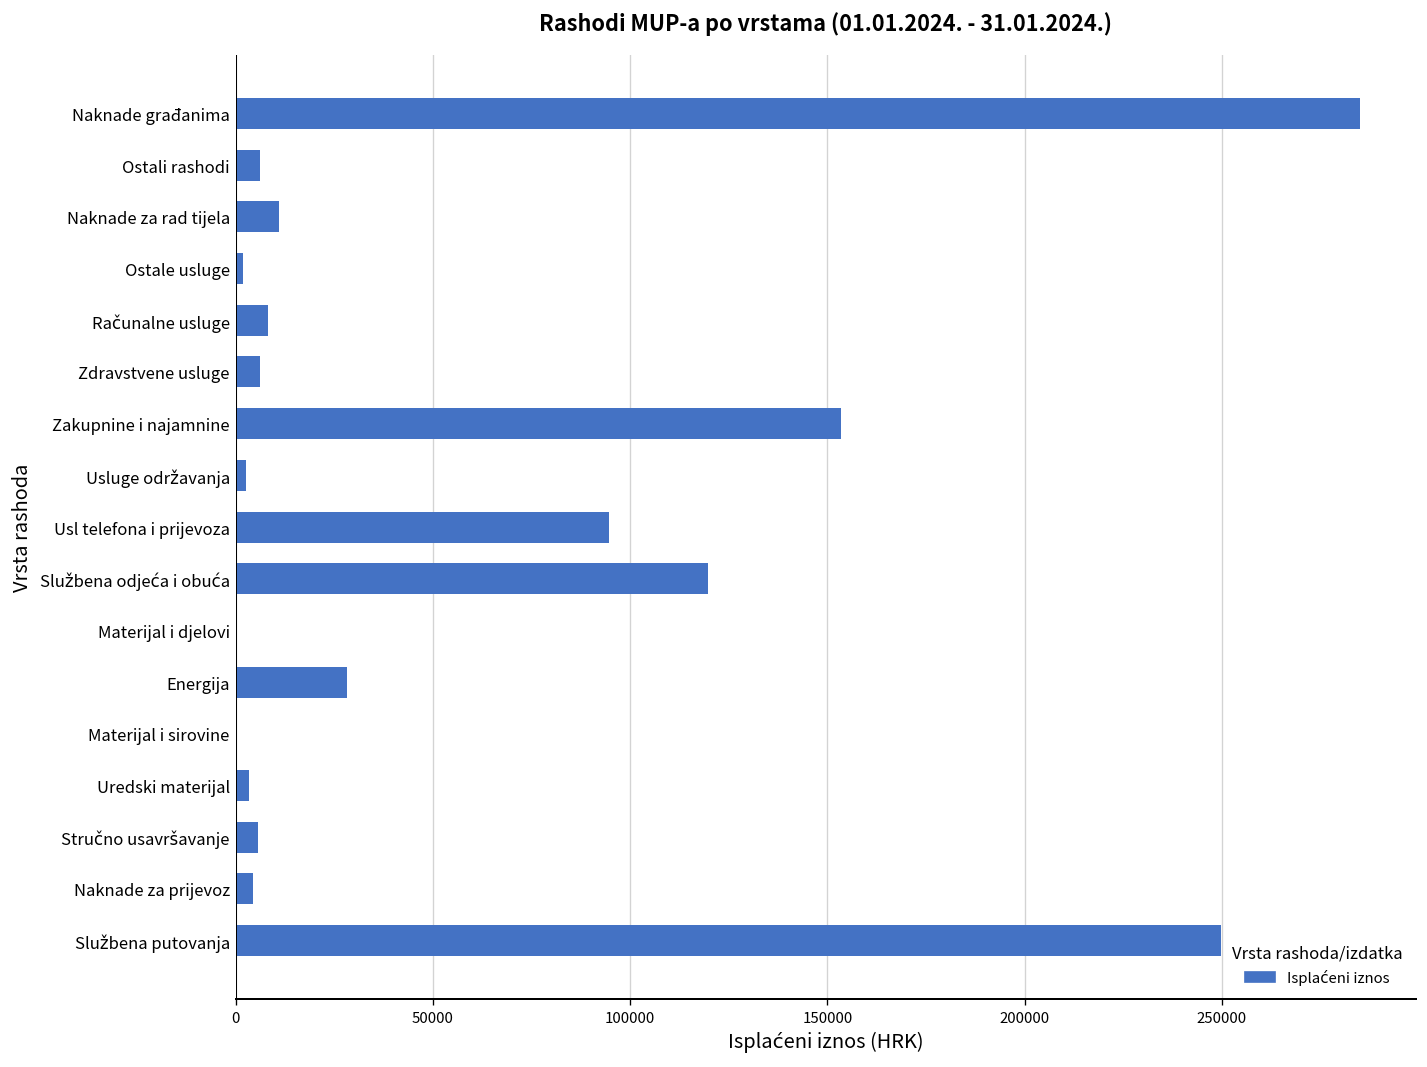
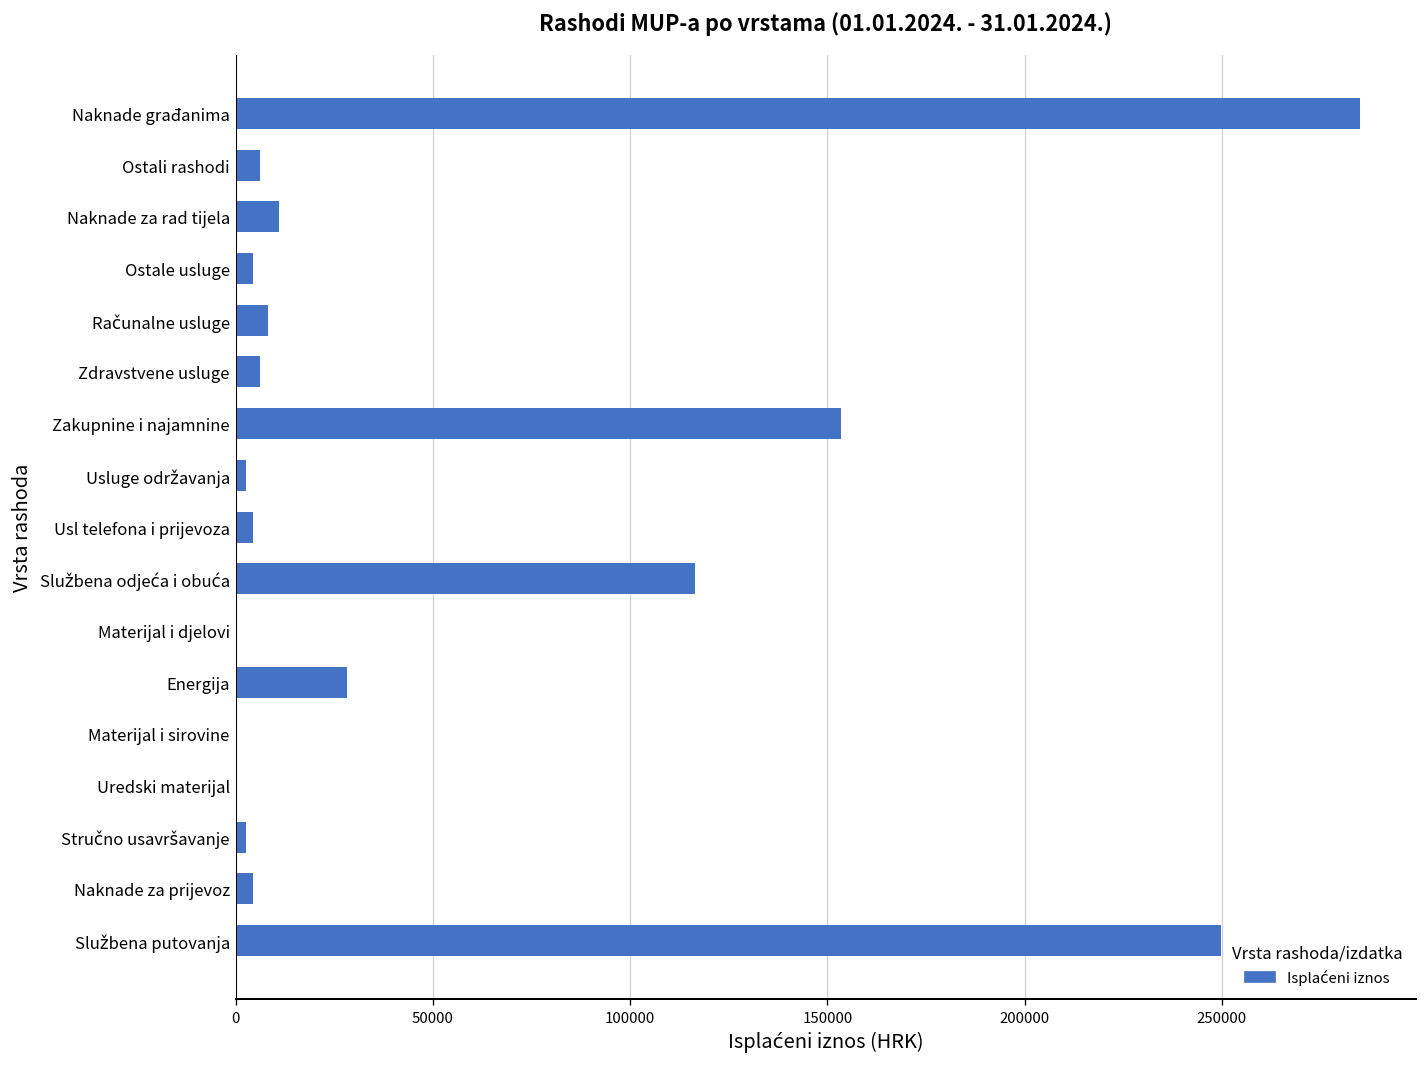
  {
    "Naknade građanima": 285000,
    "Ostali rashodi": 6000,
    "Naknade za rad tijela": 11000,
-   "Ostale usluge": 2000,
+   "Ostale usluge": 4000,
    "Računalne usluge": 8000,
    "Zdravstvene usluge": 6000,
    "Zakupnine i najamnine": 153000,
    "Usluge održavanja": 3000,
-   "Usl telefona i prijevoza": 95000,
-   "Službena odjeća i obuća": 120000,
+   "Usl telefona i prijevoza": 4000,
+   "Službena odjeća i obuća": 116000,
    "Energija": 28000,
-   "Uredski materijal": 3000,
-   "Stručno usavršavanje": 6000,
+   "Uredski materijal": 0,
+   "Stručno usavršavanje": 3000,
    "Naknade za prijevoz": 4000,
    "Službena putovanja": 250000
  }
